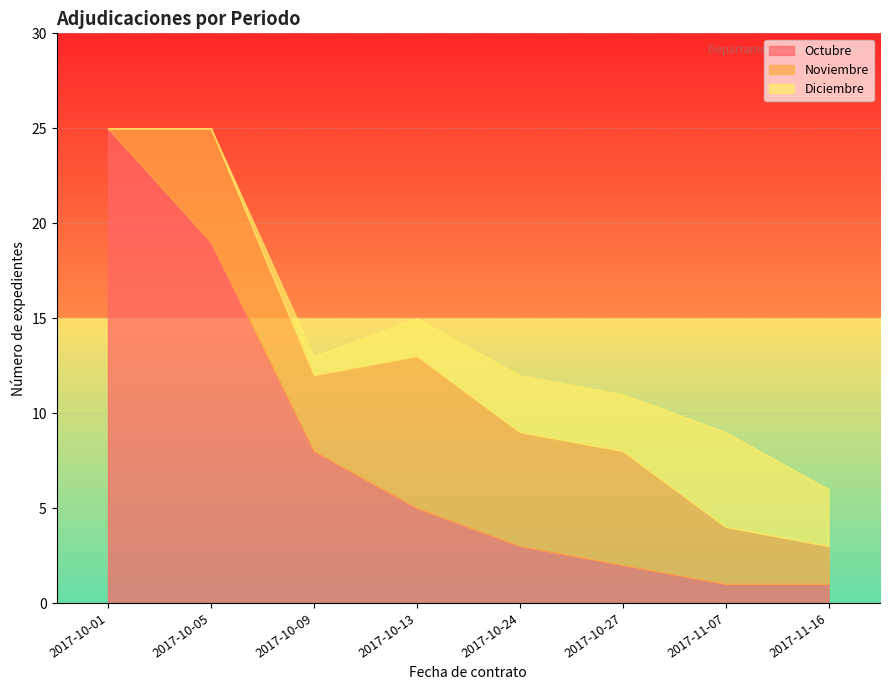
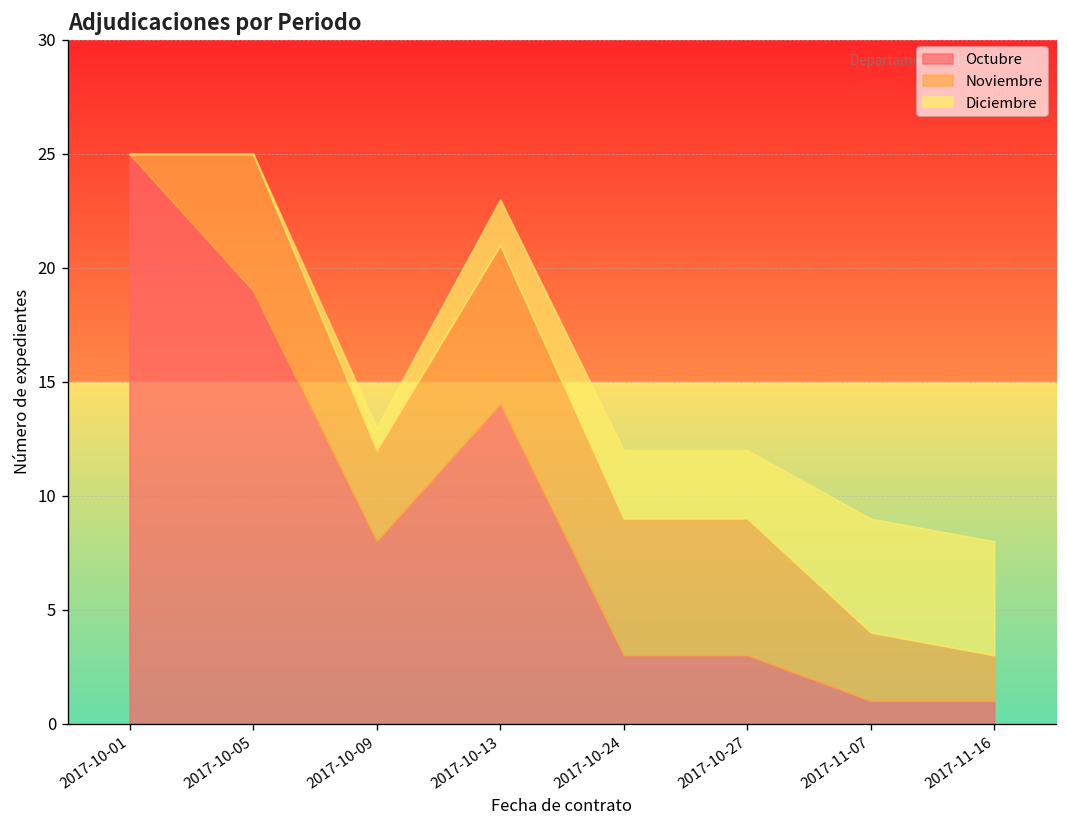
  {
    "Octubre": {
      "2017-10-05": 19,
      "2017-10-09": 8,
-     "2017-10-13": 5,
+     "2017-10-13": 14,
      "2017-10-24": 3,
-     "2017-10-27": 2,
+     "2017-10-27": 3,
      "2017-11-07": 1,
      "2017-11-16": 1
    },
    "Noviembre": {
      "2017-10-09": 4,
-     "2017-10-13": 8,
+     "2017-10-13": 7,
      "2017-10-24": 6,
      "2017-10-27": 6,
      "2017-11-07": 3,
      "2017-11-16": 2
    },
    "Diciembre": {
      "2017-10-09": 1,
      "2017-10-13": 2,
      "2017-10-24": 3,
      "2017-10-27": 3,
      "2017-11-07": 5,
-     "2017-11-16": 3
+     "2017-11-16": 5
    }
  }
